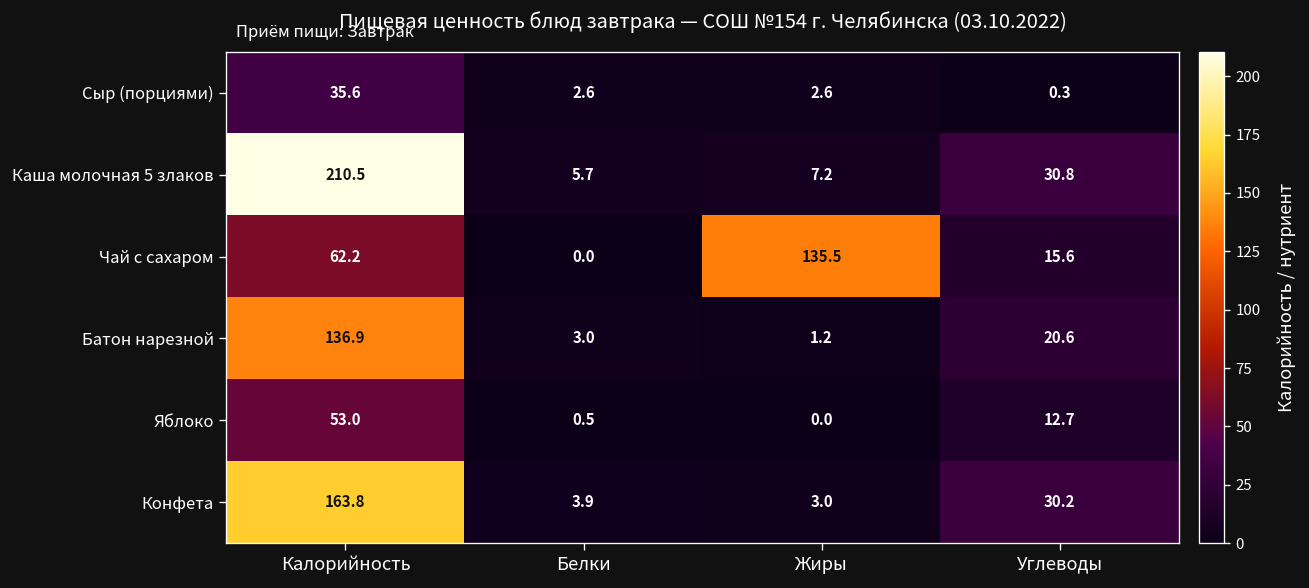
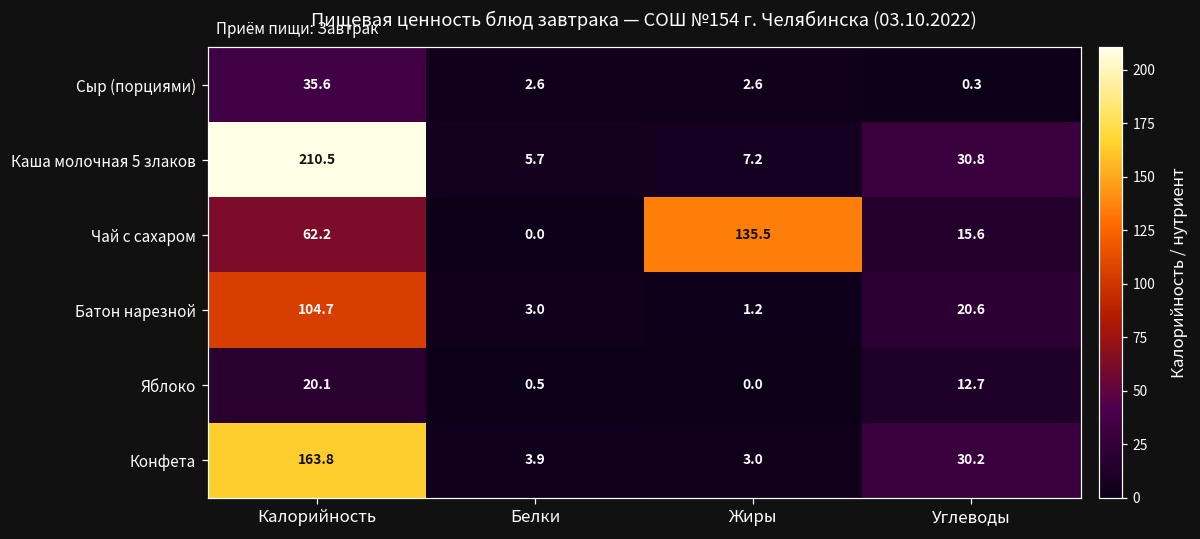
  {
    "Сыр (порциями)": {
      "Калорийность": 35.6,
      "Белки": 2.6,
      "Жиры": 2.6,
      "Углеводы": 0.3
    },
    "Каша молочная 5 злаков": {
      "Калорийность": 210.5,
      "Белки": 5.7,
      "Жиры": 7.2,
      "Углеводы": 30.8
    },
    "Чай с сахаром": {
      "Калорийность": 62.2,
      "Белки": 0.0,
      "Жиры": 135.5,
      "Углеводы": 15.6
    },
    "Батон нарезной": {
-     "Калорийность": 136.9,
+     "Калорийность": 104.7,
      "Белки": 3.0,
      "Жиры": 1.2,
      "Углеводы": 20.6
    },
    "Яблоко": {
-     "Калорийность": 53.0,
+     "Калорийность": 20.1,
      "Белки": 0.5,
      "Жиры": 0.0,
      "Углеводы": 12.7
    },
    "Конфета": {
      "Калорийность": 163.8,
      "Белки": 3.9,
      "Жиры": 3.0,
      "Углеводы": 30.2
    }
  }
